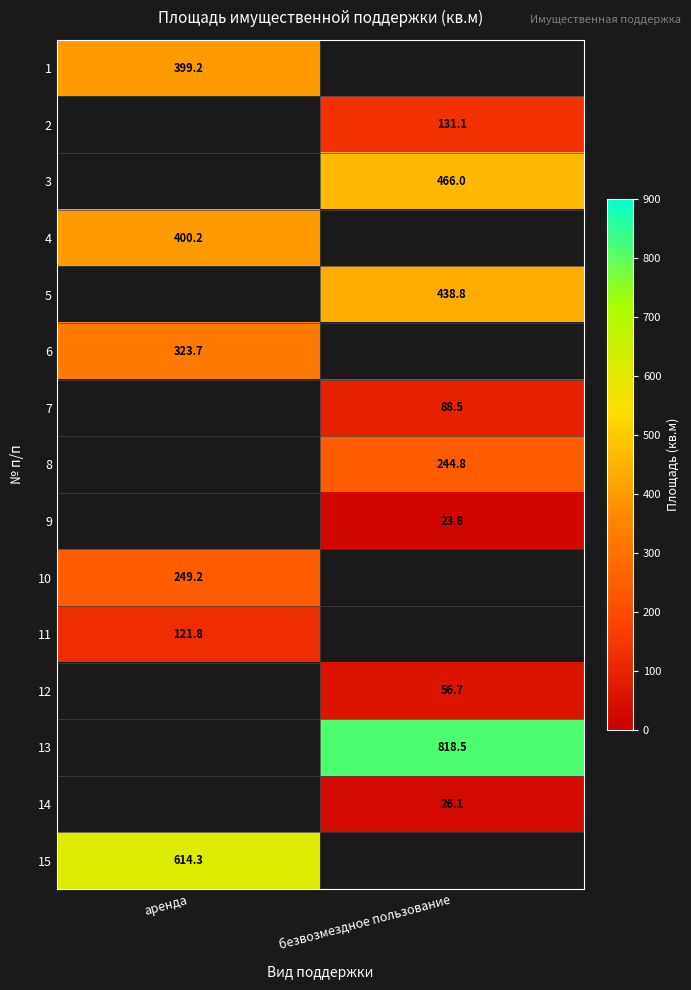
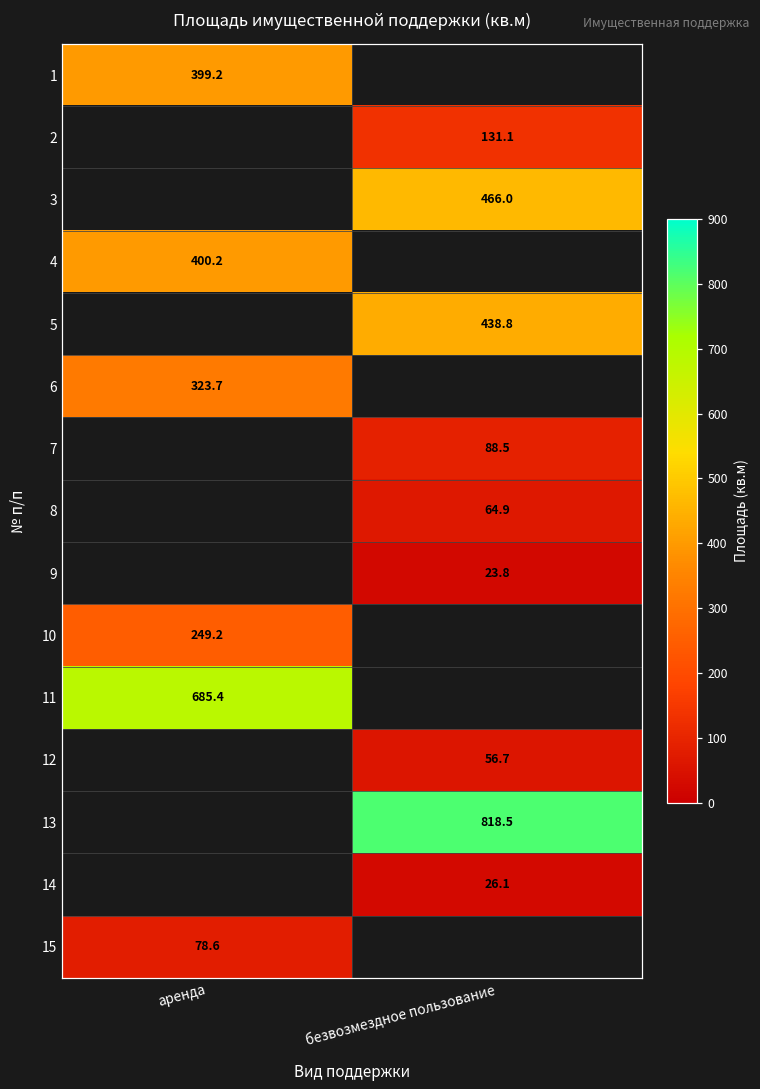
  {
    "1": {
      "аренда": 399.2
    },
    "2": {
      "безвозмездное пользование": 131.1
    },
    "3": {
      "безвозмездное пользование": 466.0
    },
    "4": {
      "аренда": 400.2
    },
    "5": {
      "безвозмездное пользование": 438.8
    },
    "6": {
      "аренда": 323.7
    },
    "7": {
      "безвозмездное пользование": 88.5
    },
    "8": {
-     "безвозмездное пользование": 244.8
+     "безвозмездное пользование": 64.9
    },
    "9": {
      "безвозмездное пользование": 23.8
    },
    "10": {
      "аренда": 249.2
    },
    "11": {
-     "аренда": 121.8
+     "аренда": 685.4
    },
    "12": {
      "безвозмездное пользование": 56.7
    },
    "13": {
      "безвозмездное пользование": 818.5
    },
    "14": {
      "безвозмездное пользование": 26.1
    },
    "15": {
-     "аренда": 614.3
+     "аренда": 78.6
    }
  }
